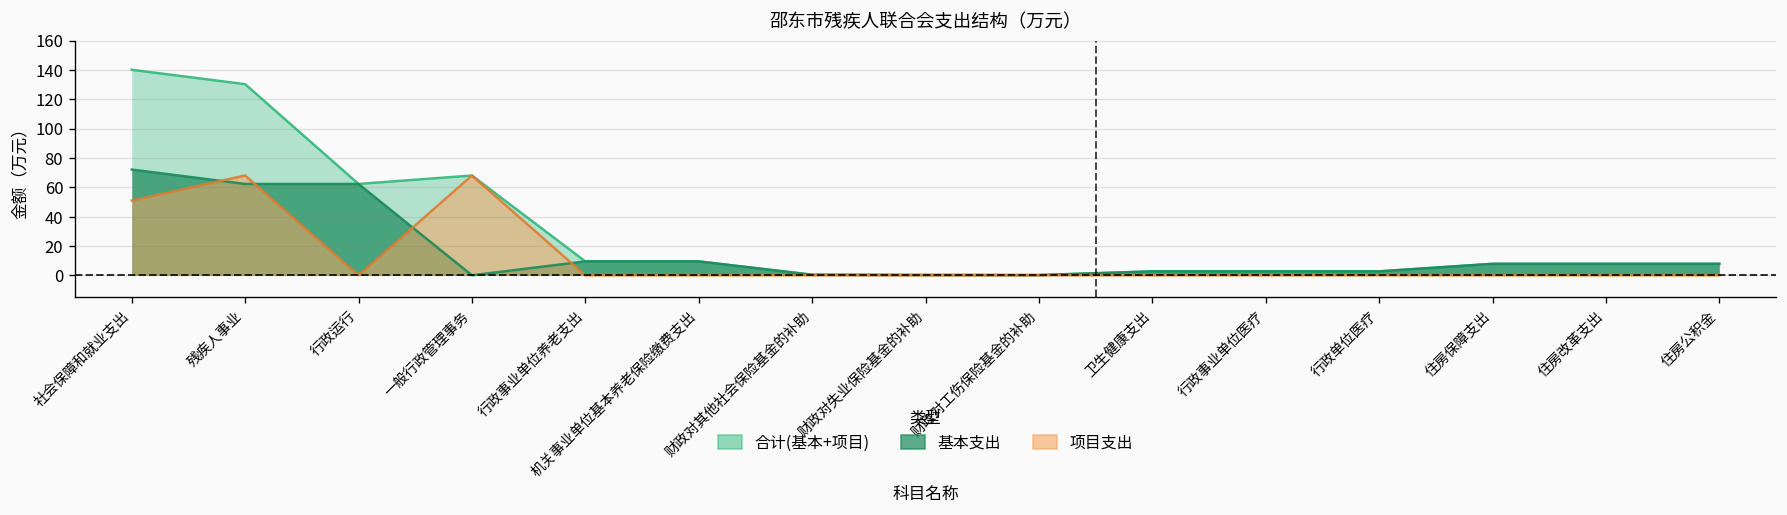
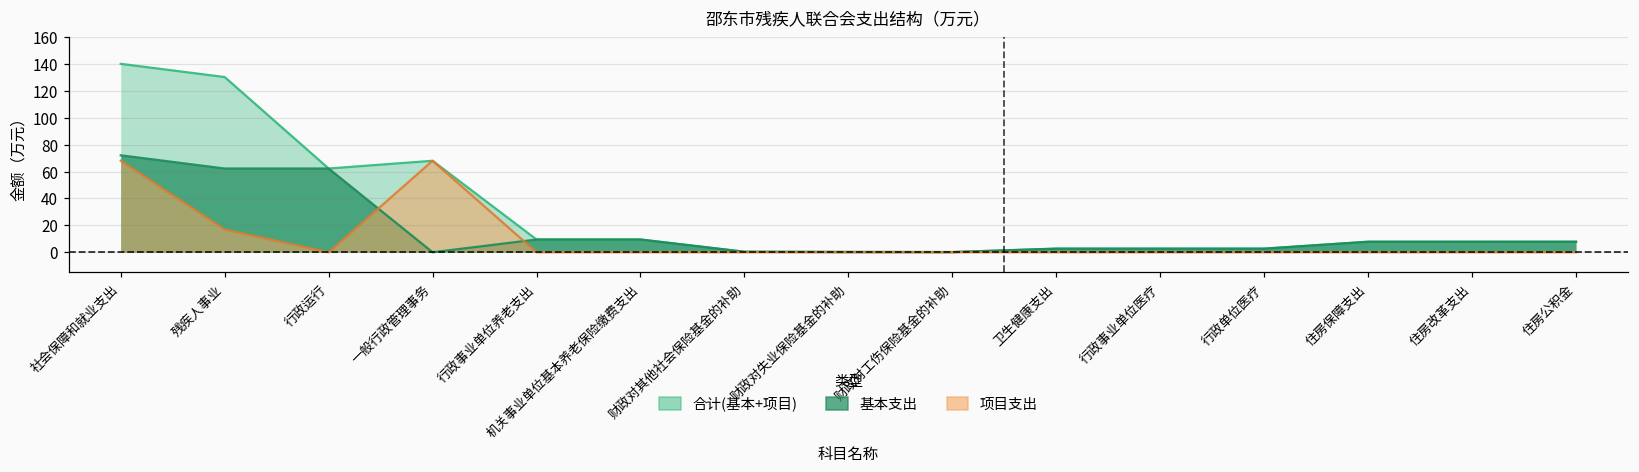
  {
    "项目支出": {
-     "社会保障和就业支出": 51,
-     "残疾人事业": 68,
+     "社会保障和就业支出": 68,
+     "残疾人事业": 17,
      "行政运行": 0,
      "行政事业单位养老支出": 0,
      "机关事业单位基本养老保险缴费支出": 0,
      "卫生健康支出": 0,
      "行政事业单位医疗": 0,
      "行政单位医疗": 0,
      "住房保障支出": 0,
      "住房改革支出": 0,
      "住房公积金": 0
    }
  }
